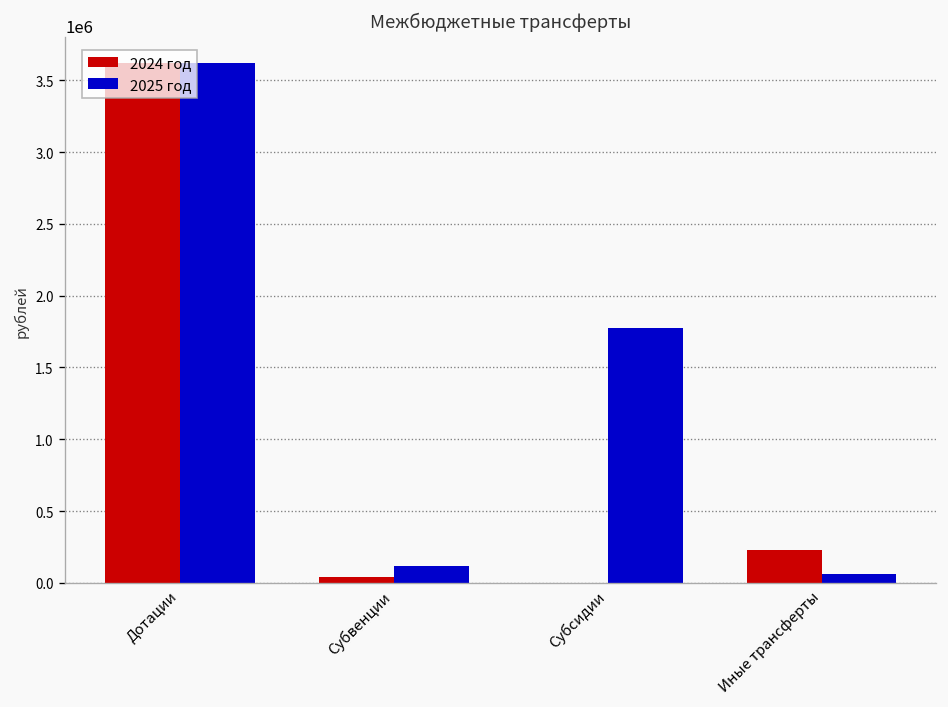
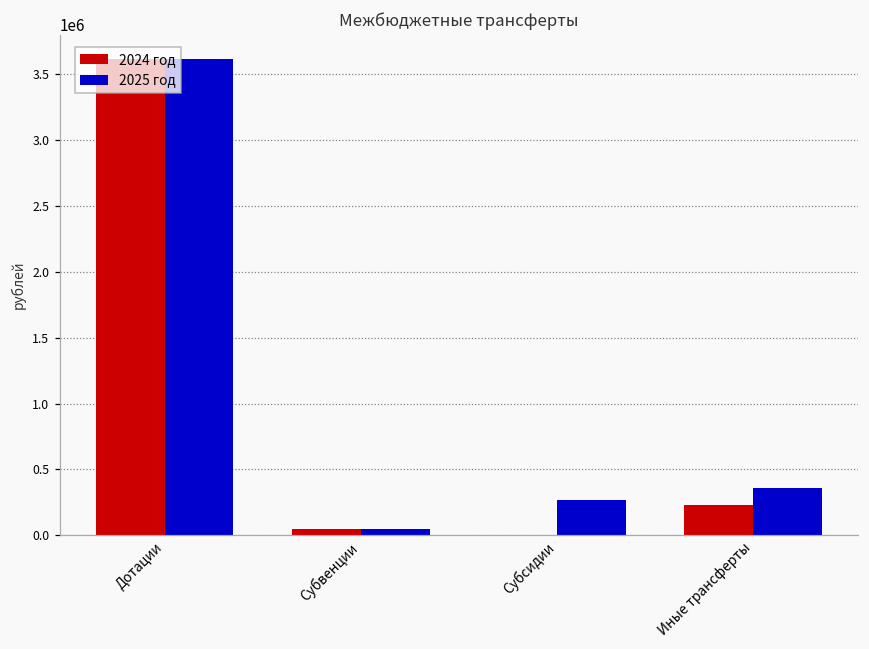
  {
    "2024 год": {
      "Субвенции": 40000,
      "Субсидии": 0,
      "Иные трансферты": 230000
    },
    "2025 год": {
      "Дотации": 3620000,
-     "Субвенции": 120000,
-     "Субсидии": 1770000,
-     "Иные трансферты": 60000
+     "Субвенции": 50000,
+     "Субсидии": 270000,
+     "Иные трансферты": 360000
    }
  }
